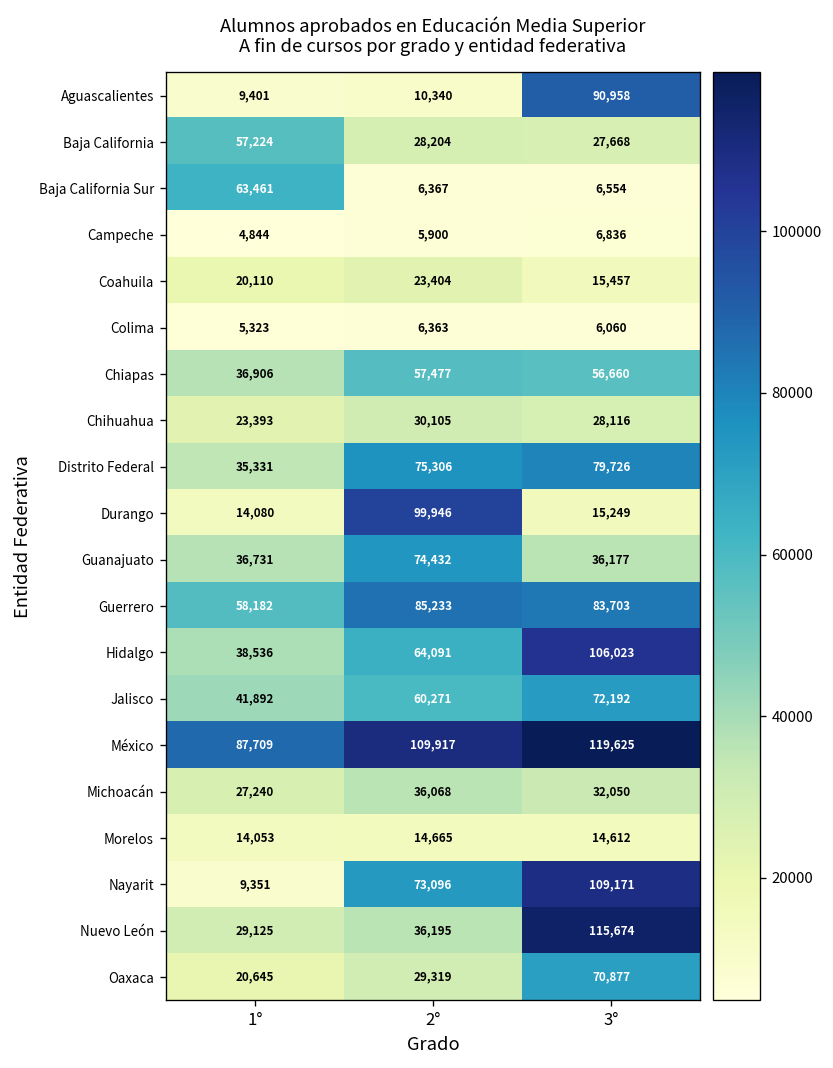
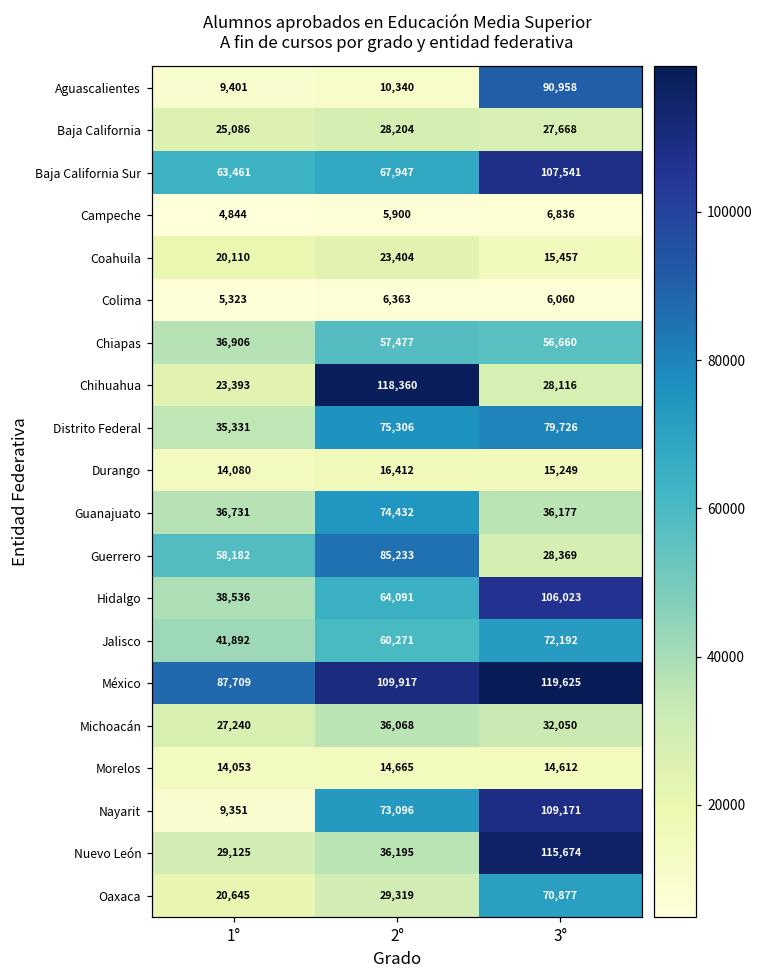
  {
    "Aguascalientes": {
      "1°": "9,401",
      "2°": "10,340",
      "3°": "90,958"
    },
    "Baja California": {
-     "1°": "57,224",
+     "1°": "25,086",
      "2°": "28,204",
      "3°": "27,668"
    },
    "Baja California Sur": {
      "1°": "63,461",
-     "2°": "6,367",
-     "3°": "6,554"
+     "2°": "67,947",
+     "3°": "107,541"
    },
    "Campeche": {
      "1°": "4,844",
      "2°": "5,900",
      "3°": "6,836"
    },
    "Coahuila": {
      "1°": "20,110",
      "2°": "23,404",
      "3°": "15,457"
    },
    "Colima": {
      "1°": "5,323",
      "2°": "6,363",
      "3°": "6,060"
    },
    "Chiapas": {
      "1°": "36,906",
      "2°": "57,477",
      "3°": "56,660"
    },
    "Chihuahua": {
      "1°": "23,393",
-     "2°": "30,105",
+     "2°": "118,360",
      "3°": "28,116"
    },
    "Distrito Federal": {
      "1°": "35,331",
      "2°": "75,306",
      "3°": "79,726"
    },
    "Durango": {
      "1°": "14,080",
-     "2°": "99,946",
+     "2°": "16,412",
      "3°": "15,249"
    },
    "Guanajuato": {
      "1°": "36,731",
      "2°": "74,432",
      "3°": "36,177"
    },
    "Guerrero": {
      "1°": "58,182",
      "2°": "85,233",
-     "3°": "83,703"
+     "3°": "28,369"
    },
    "Hidalgo": {
      "1°": "38,536",
      "2°": "64,091",
      "3°": "106,023"
    },
    "Jalisco": {
      "1°": "41,892",
      "2°": "60,271",
      "3°": "72,192"
    },
    "México": {
      "1°": "87,709",
      "2°": "109,917",
      "3°": "119,625"
    },
    "Michoacán": {
      "1°": "27,240",
      "2°": "36,068",
      "3°": "32,050"
    },
    "Morelos": {
      "1°": "14,053",
      "2°": "14,665",
      "3°": "14,612"
    },
    "Nayarit": {
      "1°": "9,351",
      "2°": "73,096",
      "3°": "109,171"
    },
    "Nuevo León": {
      "1°": "29,125",
      "2°": "36,195",
      "3°": "115,674"
    },
    "Oaxaca": {
      "1°": "20,645",
      "2°": "29,319",
      "3°": "70,877"
    }
  }
